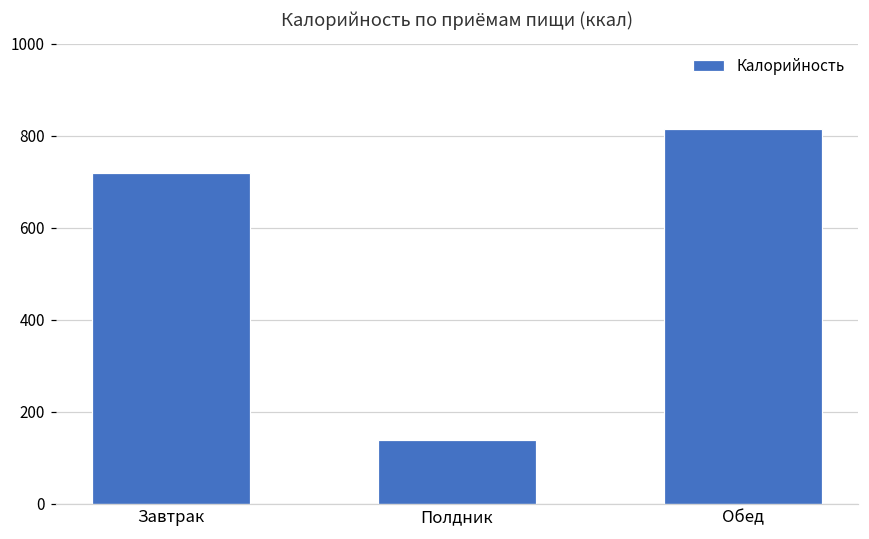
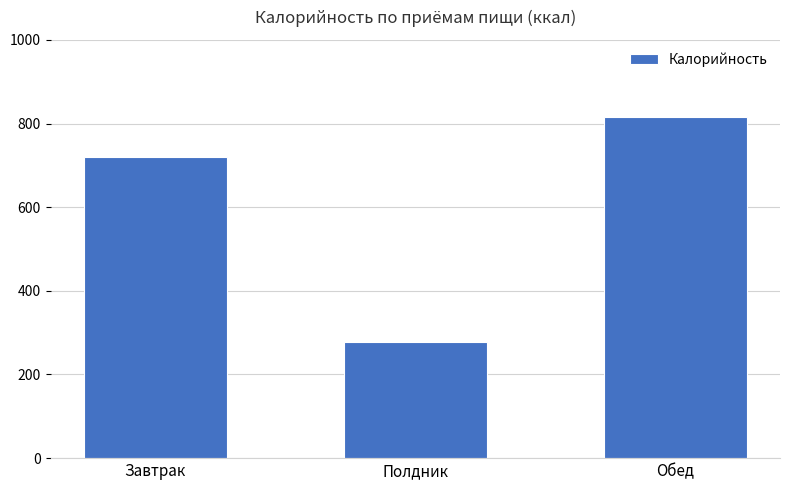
  {
    "Завтрак": 720,
-   "Полдник": 140,
+   "Полдник": 280,
    "Обед": 810
  }
